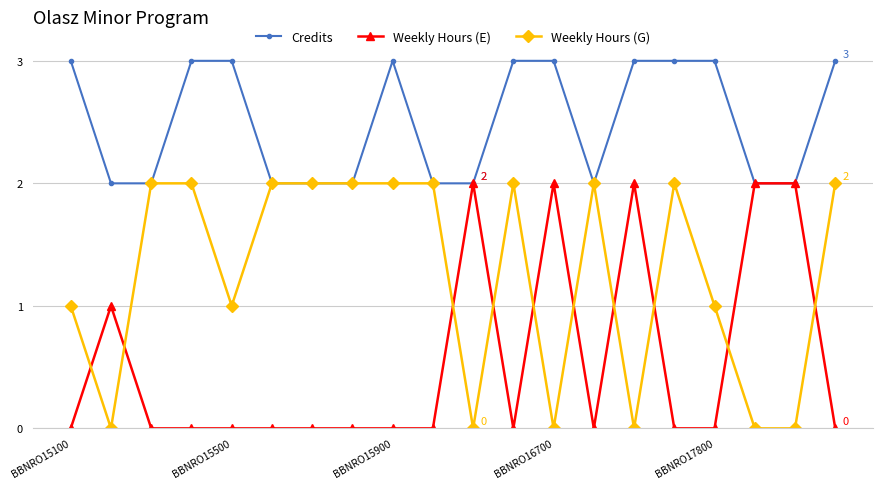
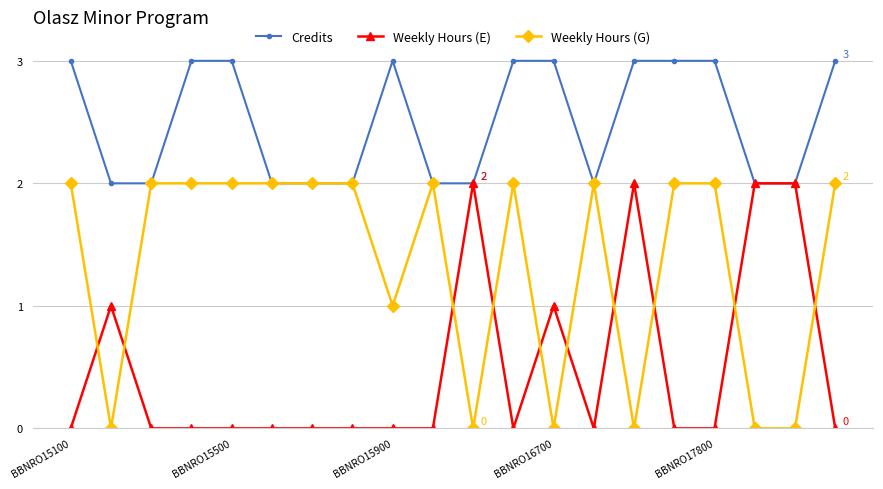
  {
    "Credits": {
      "BBNRO15100": 3,
      "BBNRO15500": 3,
      "BBNRO15900": 3,
      "BBNRO16700": 3,
      "BBNRO17800": 3
    },
    "Weekly Hours (E)": {
      "BBNRO15100": 0,
      "BBNRO15500": 0,
      "BBNRO15900": 0,
-     "BBNRO16700": 2,
+     "BBNRO16700": 1,
      "BBNRO17800": 0
    },
    "Weekly Hours (G)": {
-     "BBNRO15100": 1,
-     "BBNRO15500": 1,
-     "BBNRO15900": 2,
+     "BBNRO15100": 2,
+     "BBNRO15500": 2,
+     "BBNRO15900": 1,
      "BBNRO16700": 0,
-     "BBNRO17800": 1
+     "BBNRO17800": 2
    }
  }
